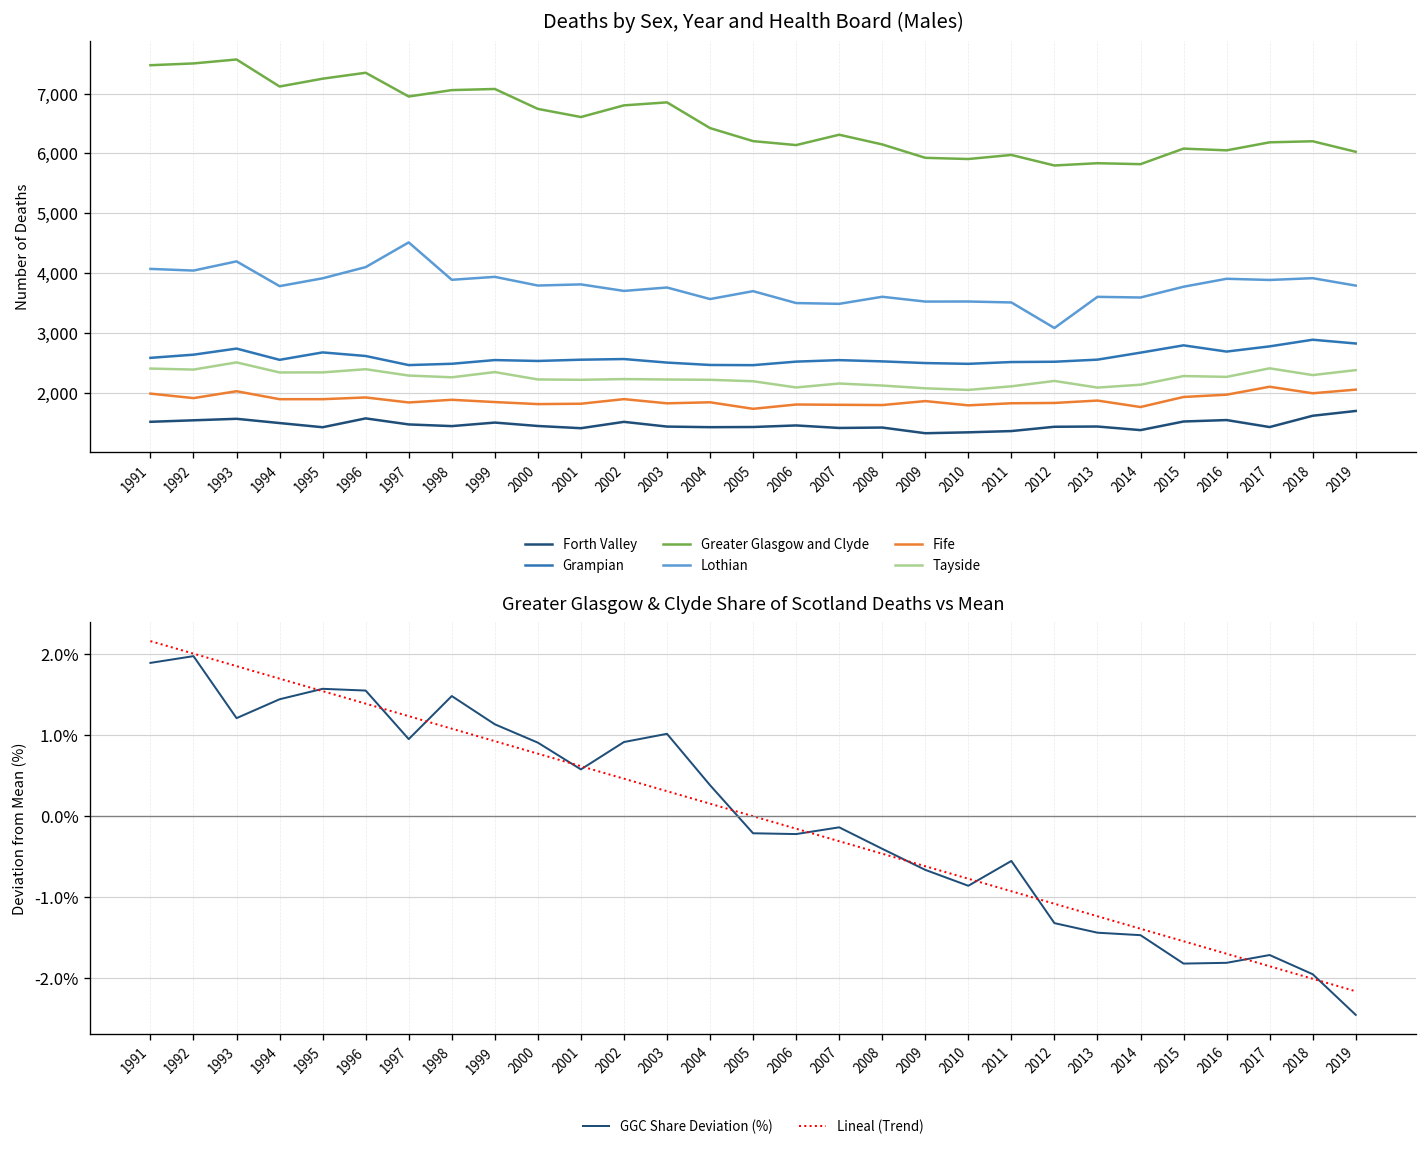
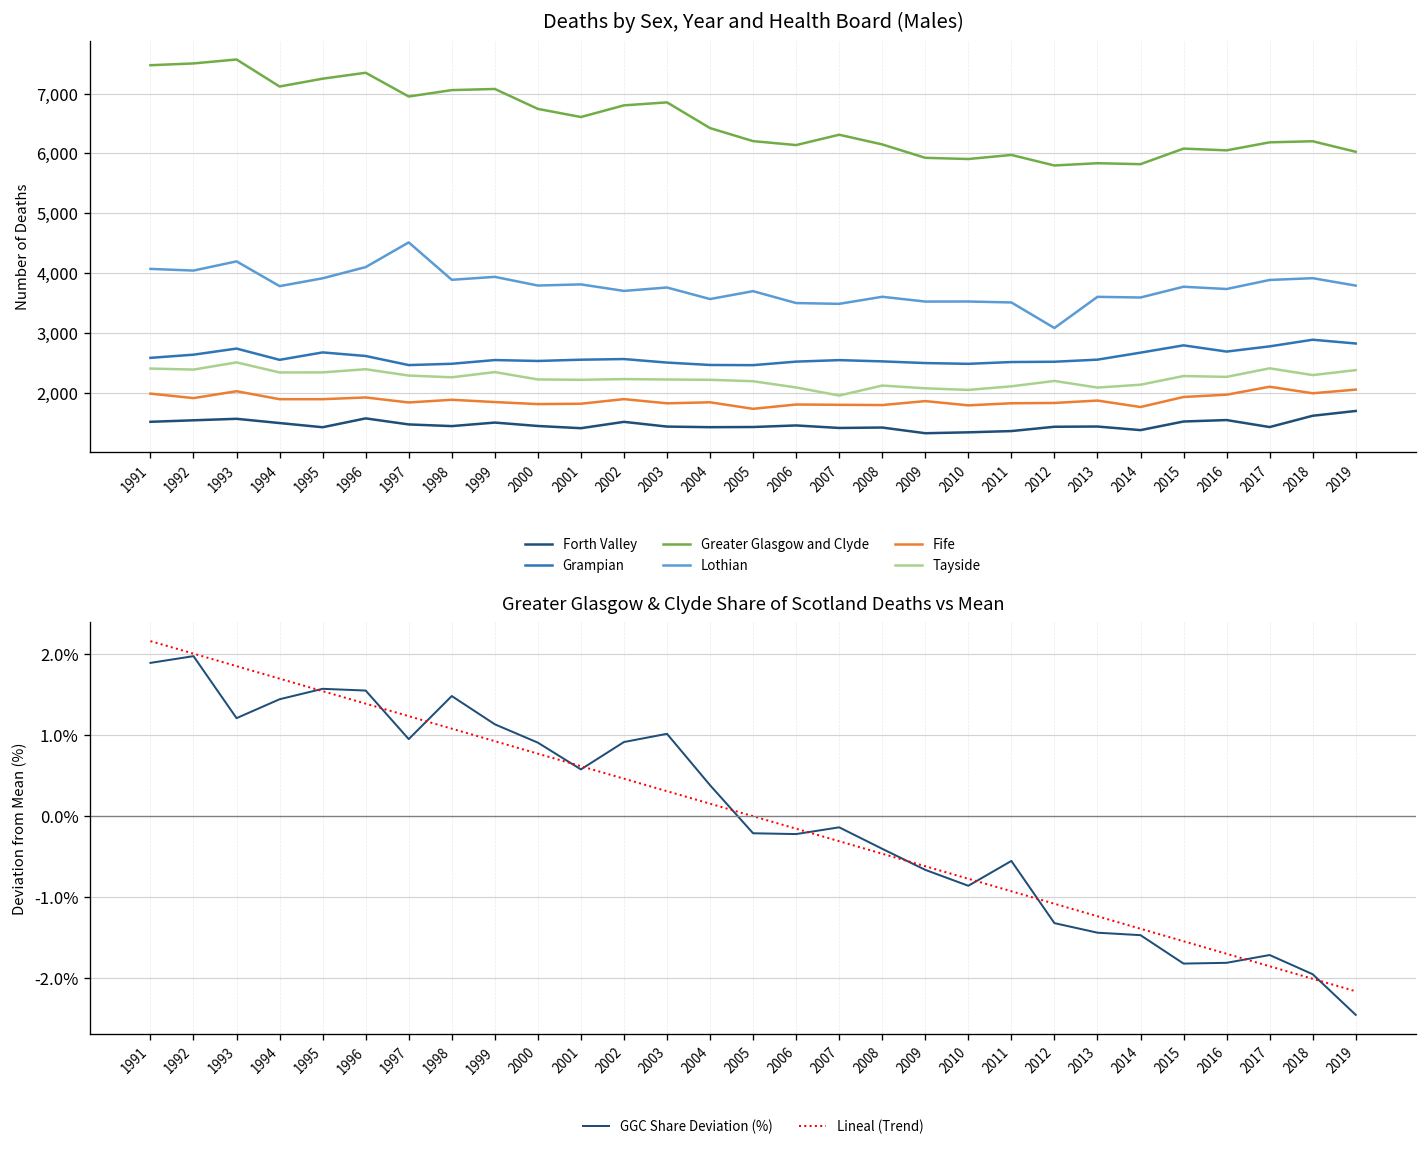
  {
    "Deaths by Sex, Year and Health Board (Males)": {
      "Lothian": {
        "1991": "4,100",
        "1992": "4,000",
        "1993": "4,200",
        "1994": "3,800",
        "1995": "3,900",
        "1996": "4,100",
        "1997": "4,500",
        "1998": "3,900",
        "1999": "3,900",
        "2000": "3,800",
        "2001": "3,800",
        "2002": "3,700",
        "2003": "3,800",
        "2004": "3,600",
        "2005": "3,700",
        "2006": "3,500",
        "2007": "3,500",
        "2008": "3,600",
        "2009": "3,500",
        "2010": "3,500",
        "2011": "3,500",
        "2012": "3,100",
        "2013": "3,600",
        "2014": "3,600",
        "2015": "3,800",
-       "2016": "3,900",
+       "2016": "3,700",
        "2017": "3,900",
        "2018": "3,900",
        "2019": "3,800"
      },
      "Tayside": {
        "1991": "2,400",
        "1992": "2,400",
        "1993": "2,500",
        "1994": "2,300",
        "1995": "2,300",
        "1996": "2,400",
        "1997": "2,300",
        "1998": "2,300",
        "1999": "2,300",
        "2000": "2,200",
        "2001": "2,200",
        "2002": "2,200",
        "2003": "2,200",
        "2004": "2,200",
        "2005": "2,200",
        "2006": "2,100",
-       "2007": "2,200",
+       "2007": "2,000",
        "2008": "2,100",
        "2009": "2,100",
        "2010": "2,000",
        "2011": "2,100",
        "2012": "2,200",
        "2013": "2,100",
        "2014": "2,100",
        "2015": "2,300",
        "2016": "2,300",
        "2017": "2,400",
        "2018": "2,300",
        "2019": "2,400"
      }
    }
  }
